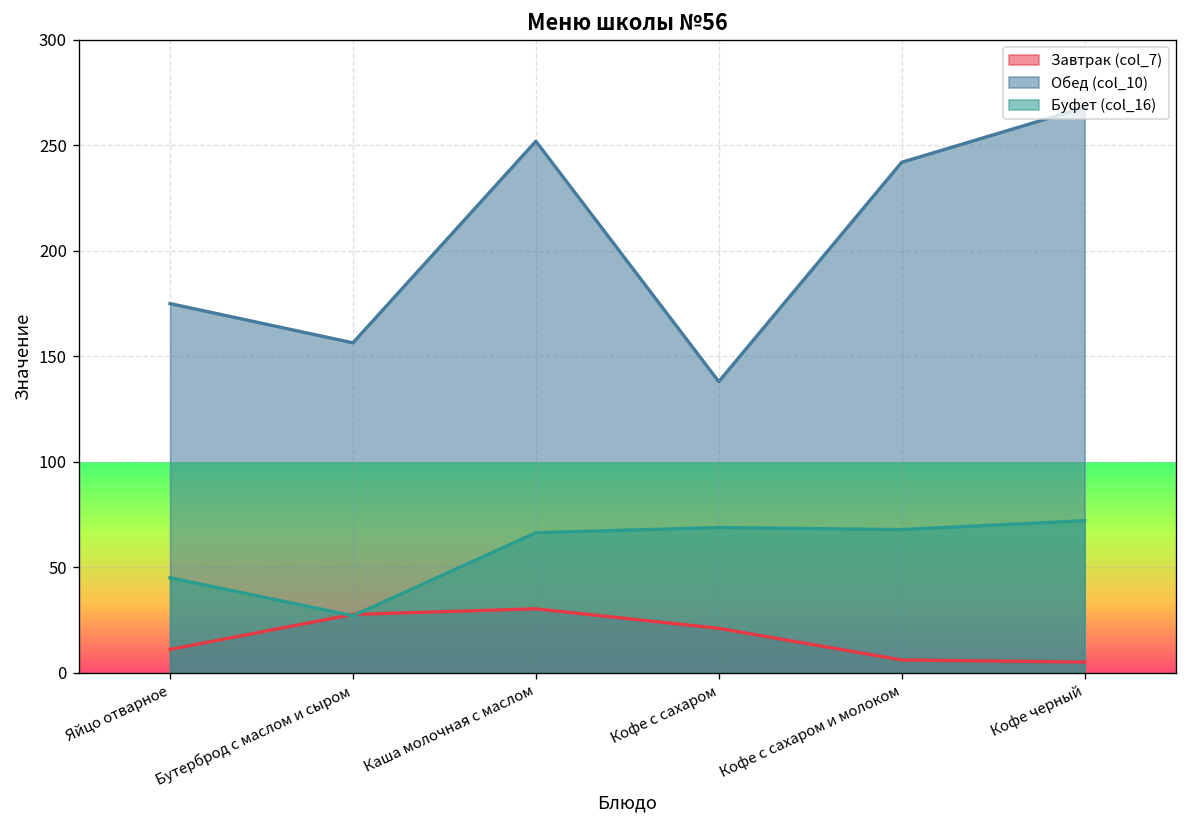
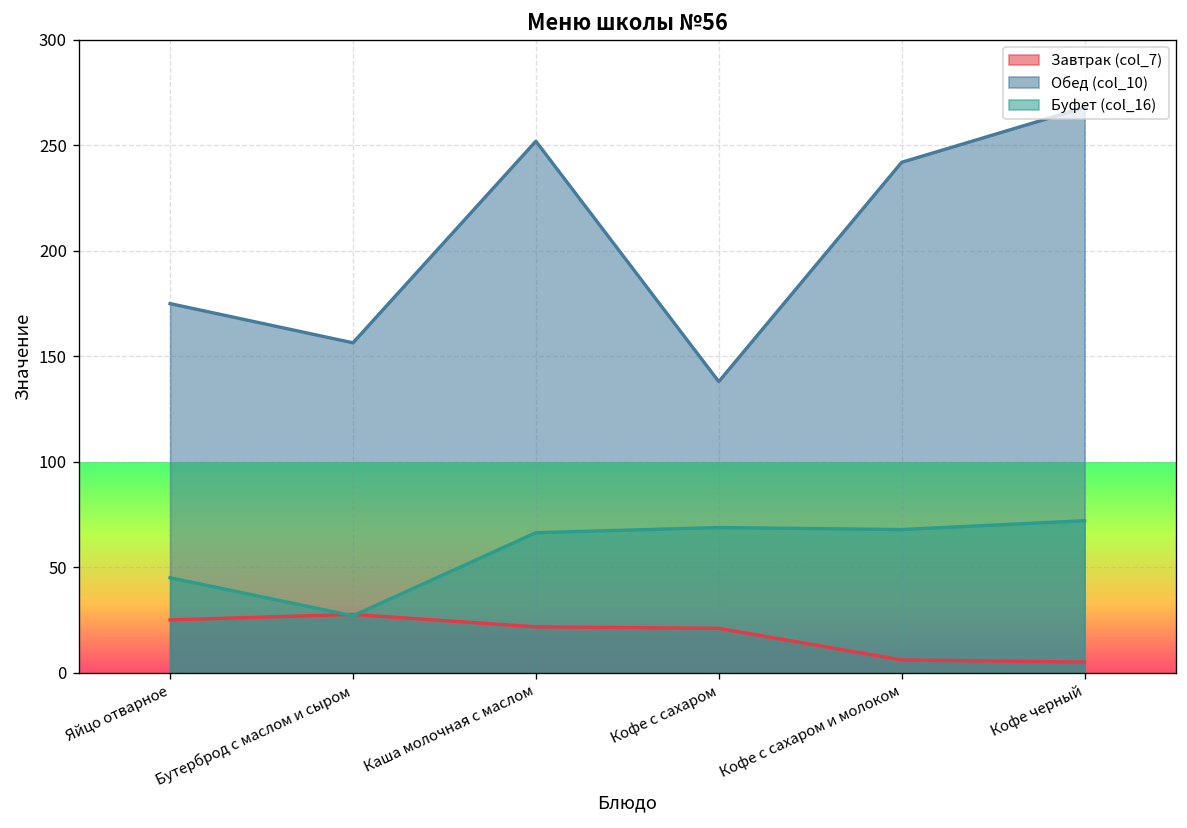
  {
    "Завтрак (col_7)": {
-     "Яйцо отварное": 11,
-     "Каша молочная с маслом": 30,
+     "Яйцо отварное": 25,
+     "Каша молочная с маслом": 22,
      "Кофе с сахаром": 21,
      "Кофе с сахаром и молоком": 6,
      "Кофе черный": 5
    }
  }
